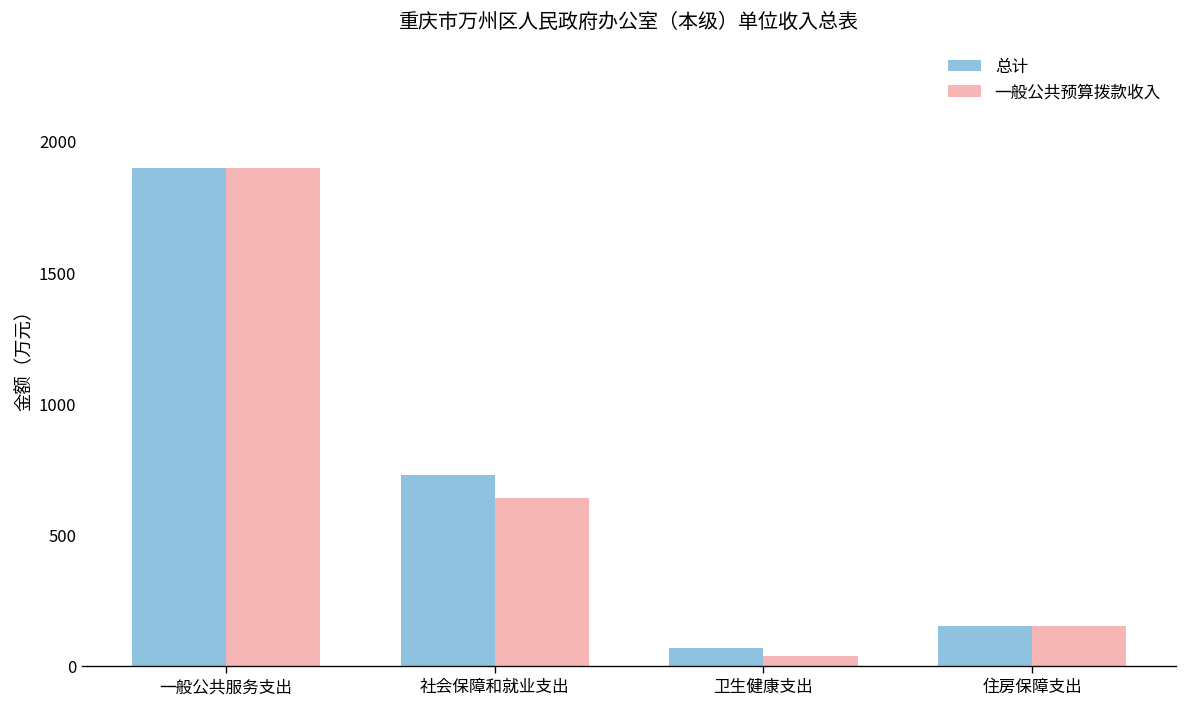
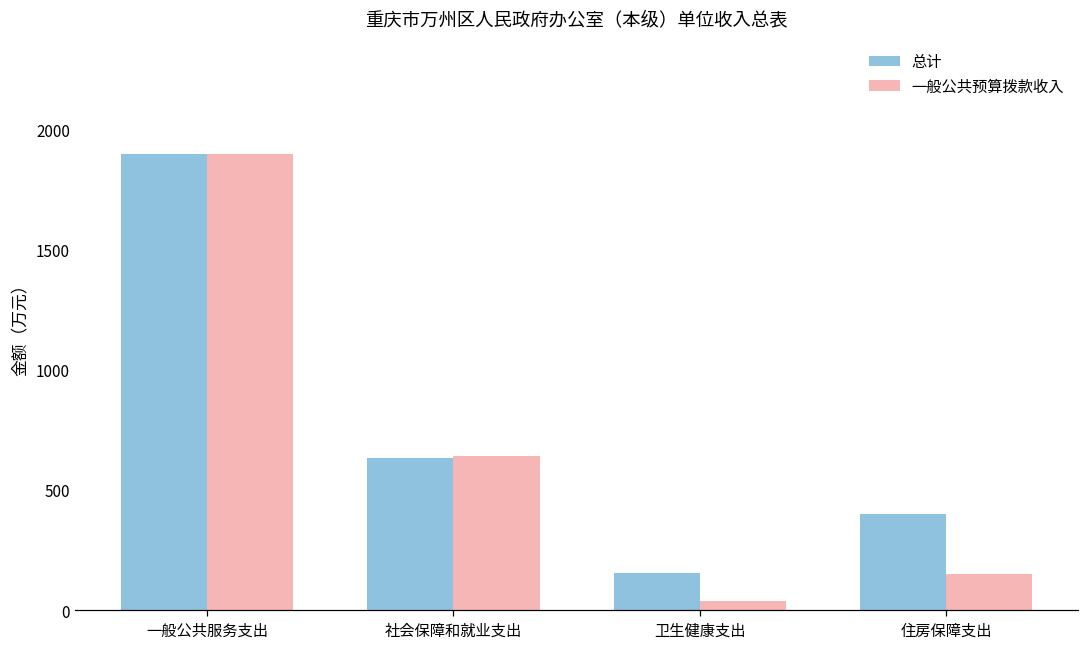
  {
    "总计": {
      "一般公共服务支出": 1900,
-     "社会保障和就业支出": 730,
-     "卫生健康支出": 70,
-     "住房保障支出": 150
+     "社会保障和就业支出": 630,
+     "卫生健康支出": 160,
+     "住房保障支出": 400
    },
    "一般公共预算拨款收入": {
      "一般公共服务支出": 1900,
      "社会保障和就业支出": 640,
      "卫生健康支出": 40,
      "住房保障支出": 150
    }
  }
